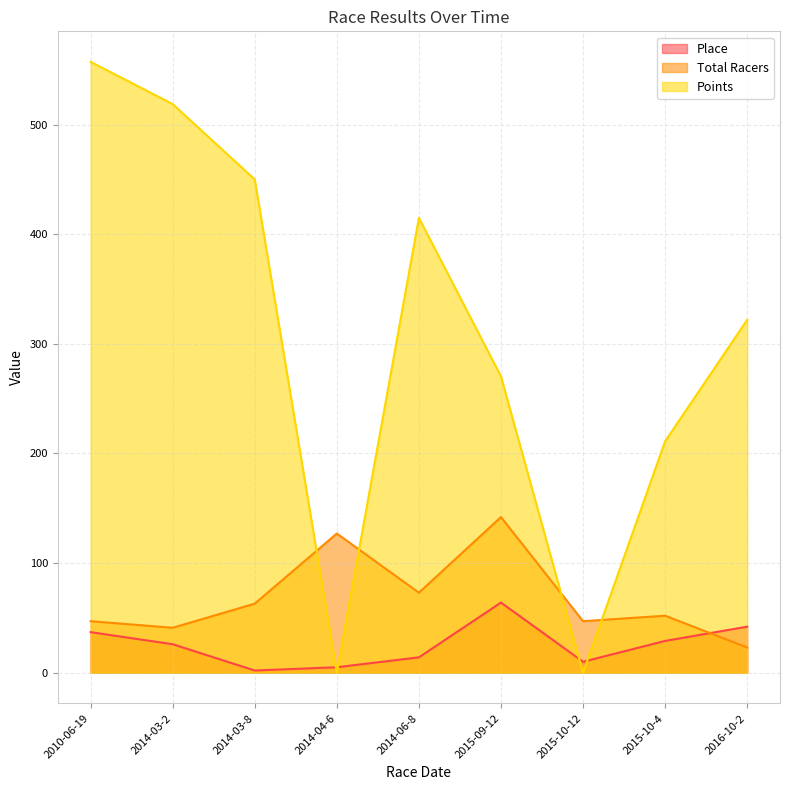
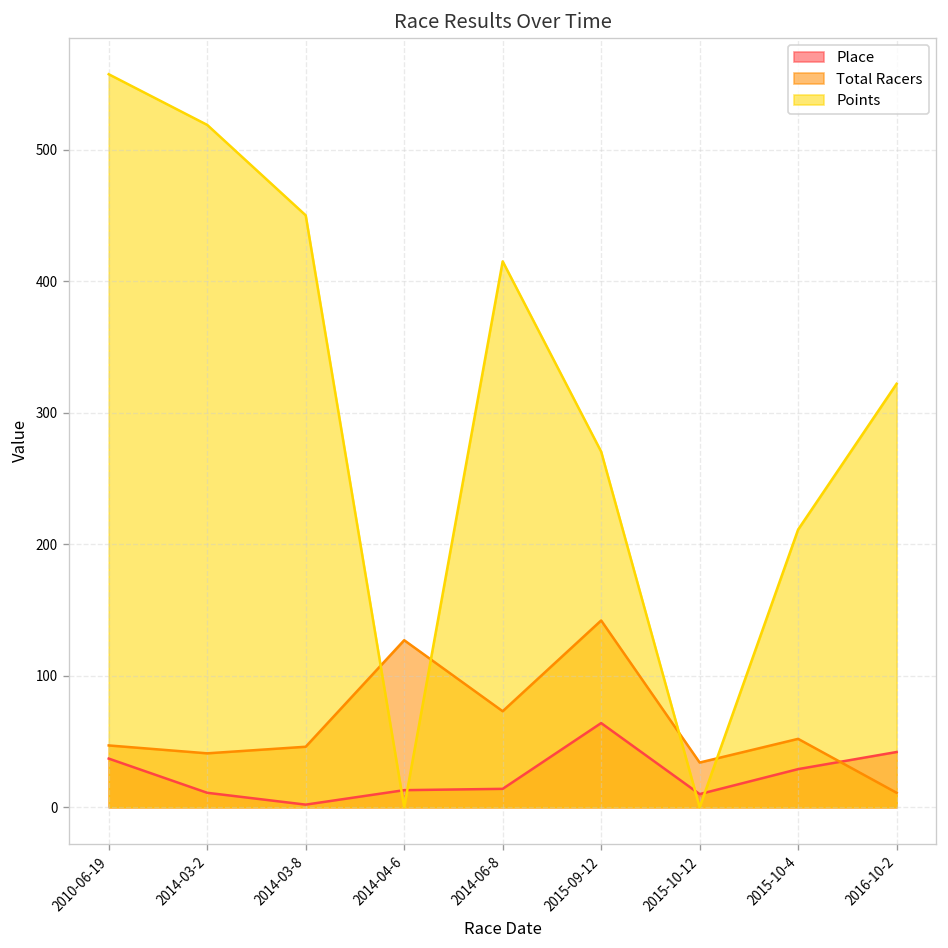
  {
    "Place": {
      "2010-06-19": 37,
-     "2014-03-2": 26,
+     "2014-03-2": 11,
      "2014-03-8": 2,
-     "2014-04-6": 5,
+     "2014-04-6": 13,
      "2014-06-8": 14,
      "2015-09-12": 64,
      "2015-10-12": 10,
      "2015-10-4": 29,
      "2016-10-2": 42
    },
    "Total Racers": {
      "2010-06-19": 47,
      "2014-03-2": 41,
-     "2014-03-8": 63,
+     "2014-03-8": 46,
      "2014-04-6": 127,
      "2014-06-8": 73,
      "2015-09-12": 142,
-     "2015-10-12": 47,
+     "2015-10-12": 34,
      "2015-10-4": 52,
-     "2016-10-2": 23
+     "2016-10-2": 11
    },
    "Points": {
      "2010-06-19": 557,
      "2014-03-2": 519,
      "2014-03-8": 450,
      "2014-04-6": 0,
      "2014-06-8": 415,
      "2015-09-12": 270,
      "2015-10-12": 0,
      "2015-10-4": 211,
      "2016-10-2": 322
    }
  }
